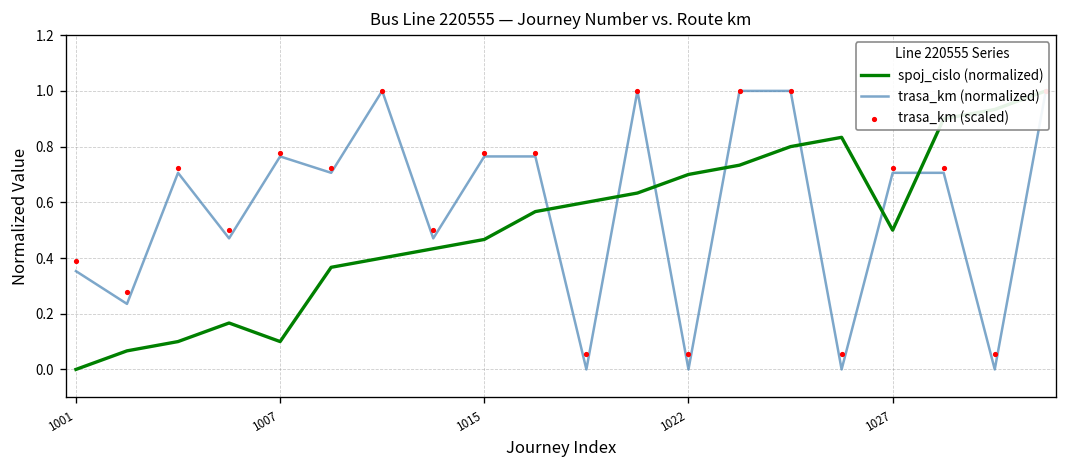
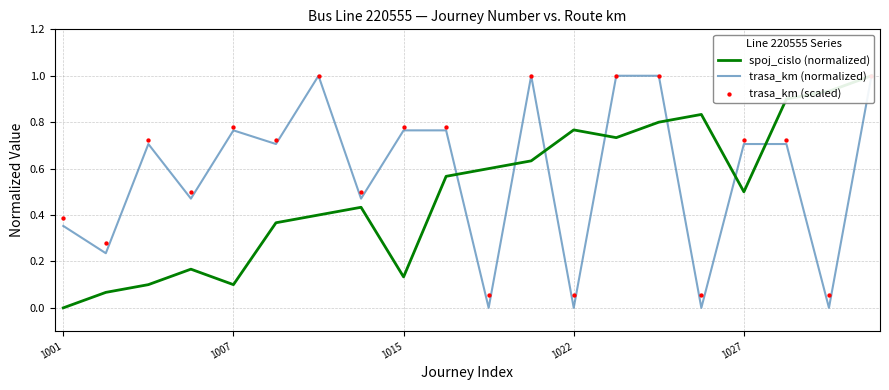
  {
    "spoj_cislo (normalized)": {
      "1001": 0.00,
      "1007": 0.10,
-     "1015": 0.47,
-     "1022": 0.70,
+     "1015": 0.13,
+     "1022": 0.77,
      "1027": 0.50
    },
    "trasa_km (normalized)": {
      "1001": 0.35,
      "1007": 0.76,
      "1015": 0.76,
      "1022": 0.00,
      "1027": 0.71
    }
  }
